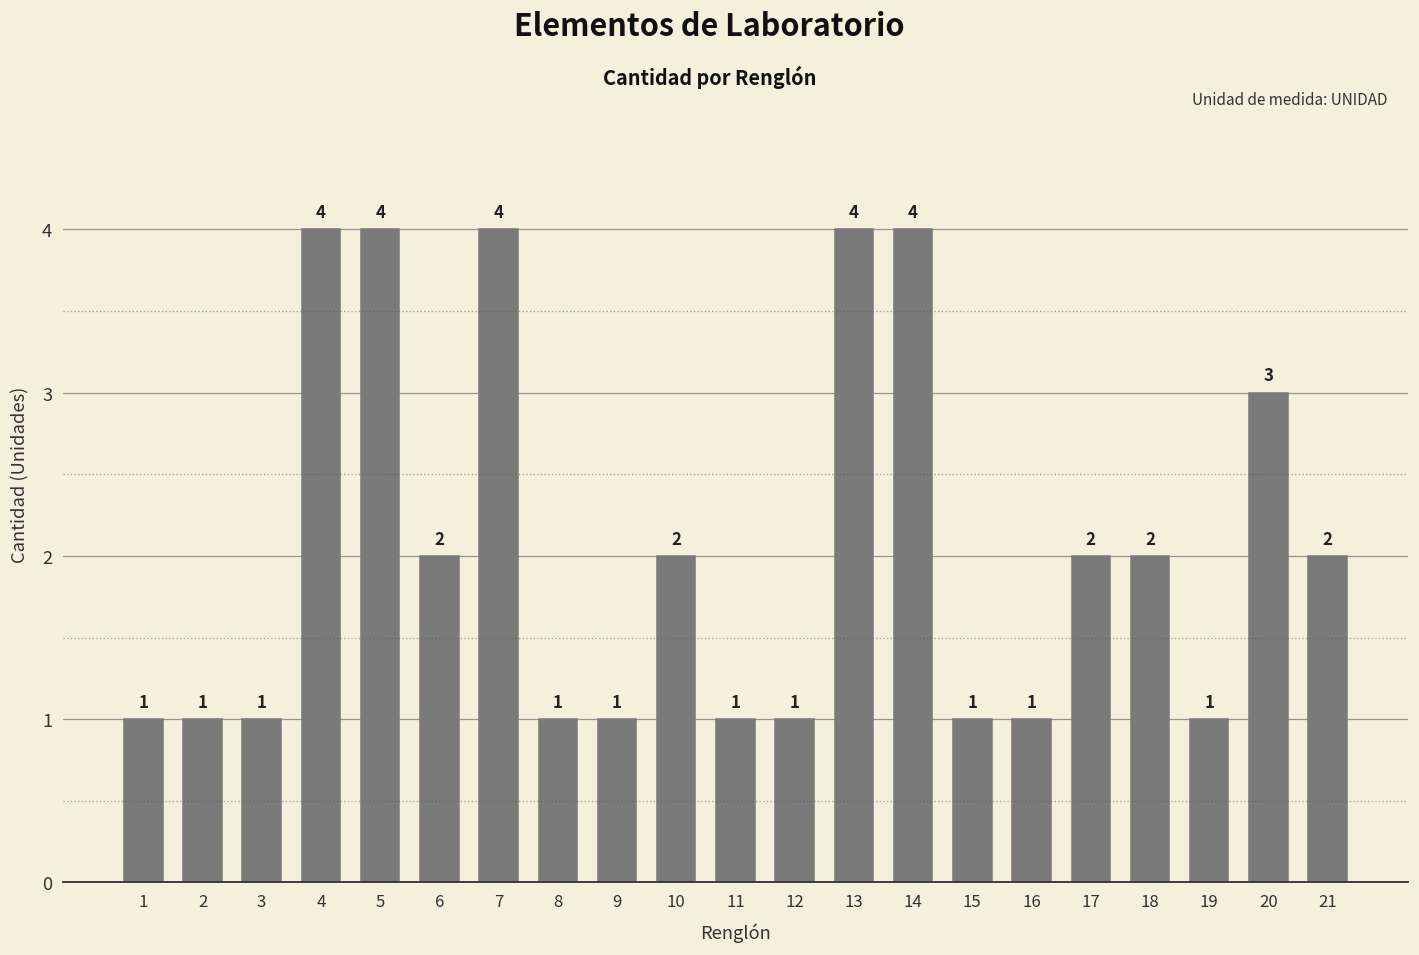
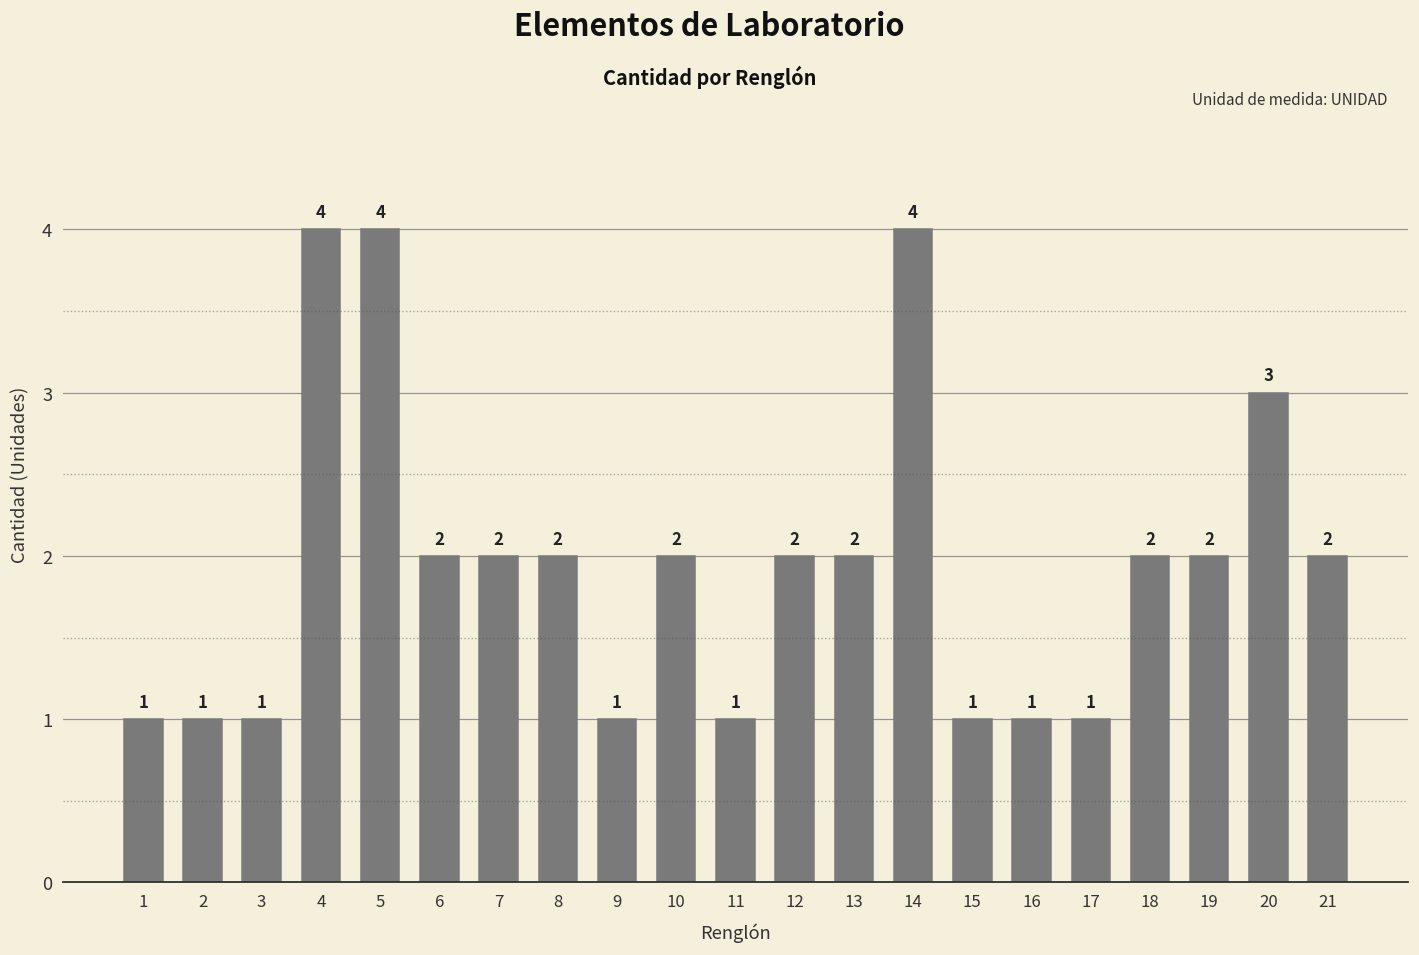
  {
    "1": 1,
    "2": 1,
    "3": 1,
    "4": 4,
    "5": 4,
    "6": 2,
-   "7": 4,
-   "8": 1,
+   "7": 2,
+   "8": 2,
    "9": 1,
    "10": 2,
    "11": 1,
-   "12": 1,
-   "13": 4,
+   "12": 2,
+   "13": 2,
    "14": 4,
    "15": 1,
    "16": 1,
-   "17": 2,
+   "17": 1,
    "18": 2,
-   "19": 1,
+   "19": 2,
    "20": 3,
    "21": 2
  }
